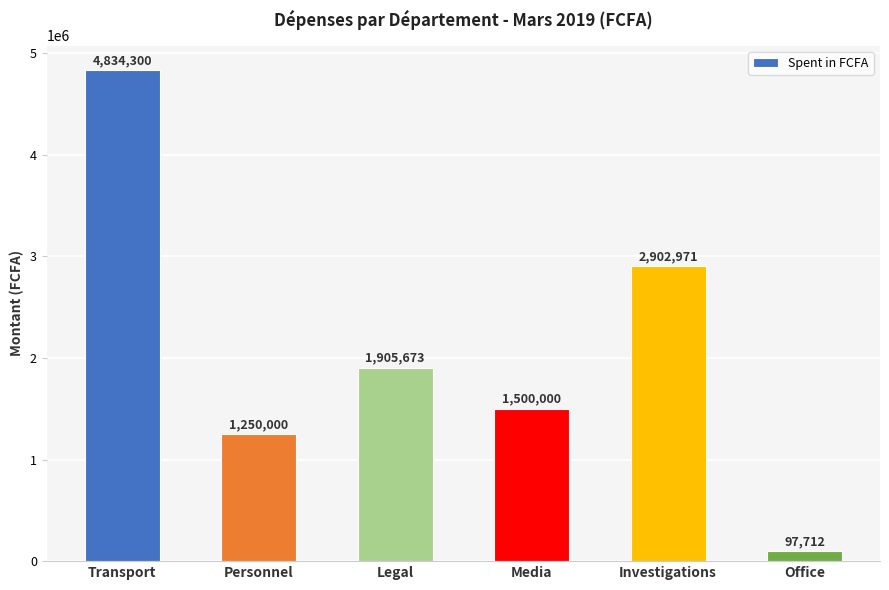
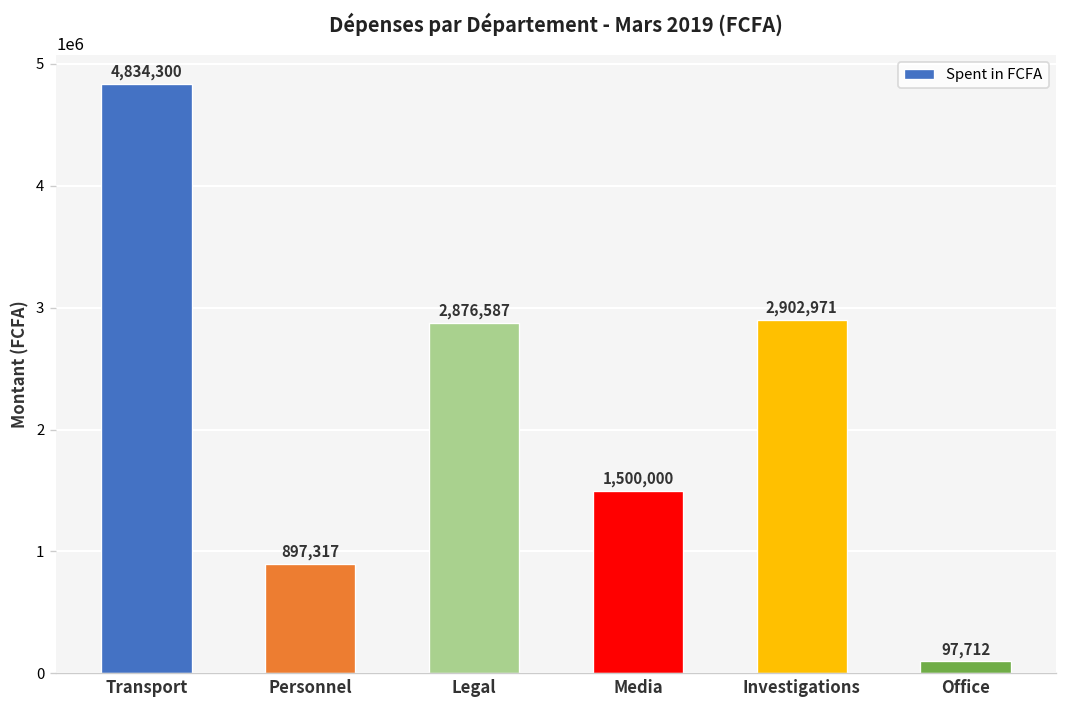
  {
    "Transport": "4,834,300",
-   "Personnel": "1,250,000",
-   "Legal": "1,905,673",
+   "Personnel": "897,317",
+   "Legal": "2,876,587",
    "Media": "1,500,000",
    "Investigations": "2,902,971",
    "Office": "97,712"
  }
